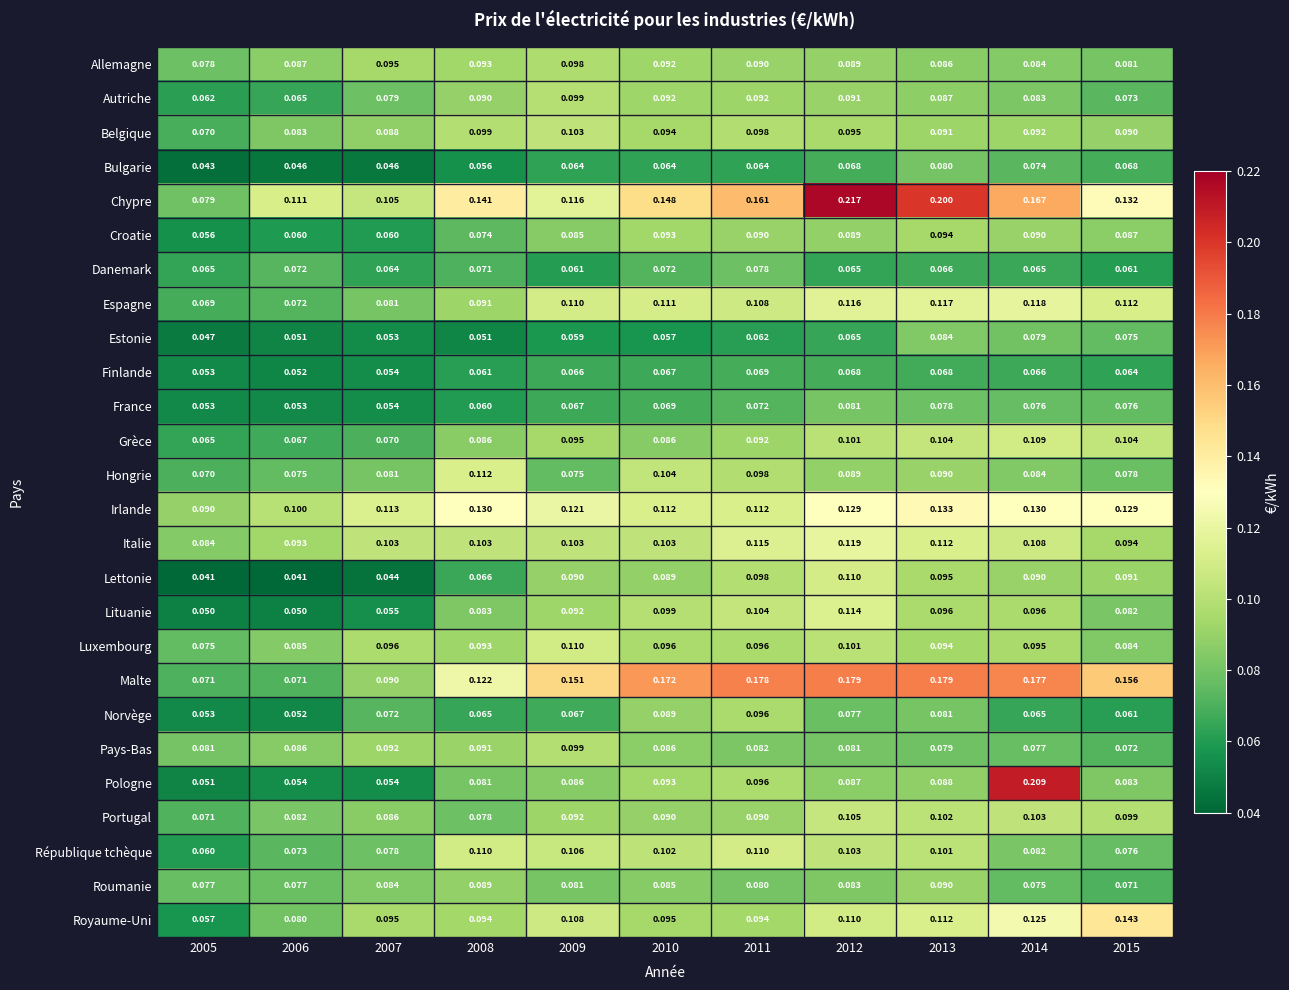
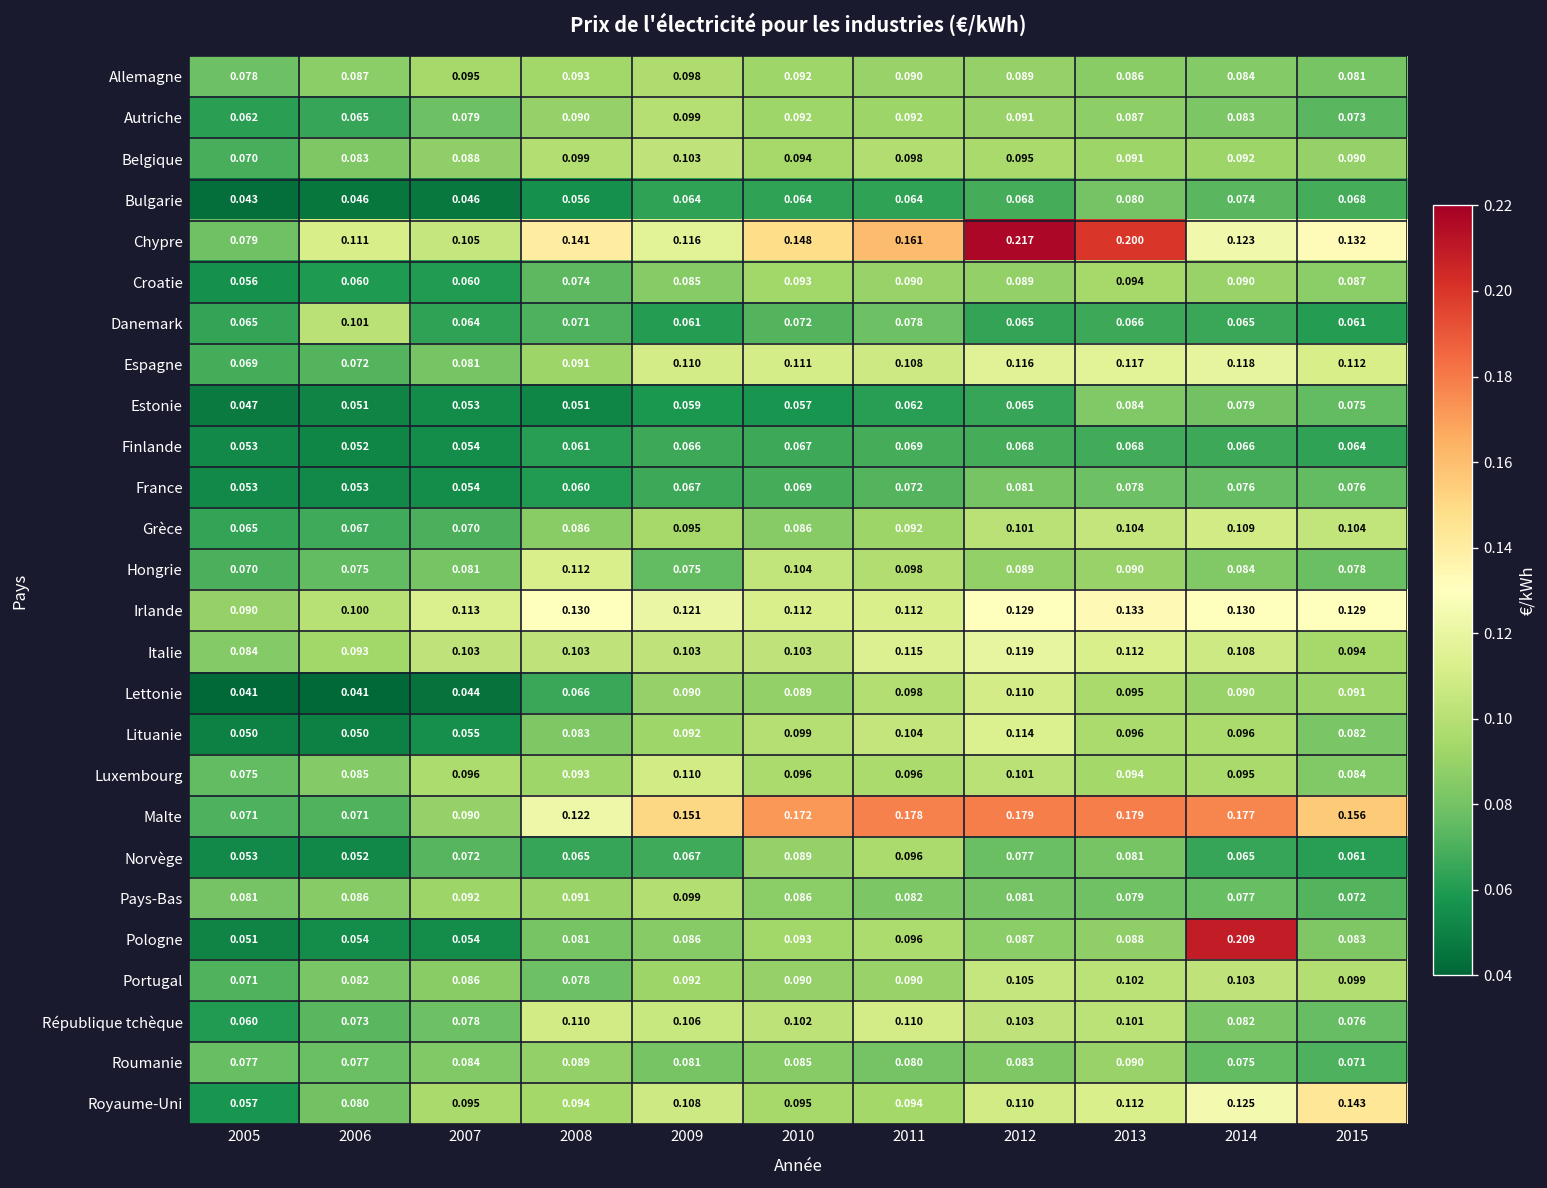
  {
    "Chypre": {
      "2005": 0.079,
      "2006": 0.111,
      "2007": 0.105,
      "2008": 0.141,
      "2009": 0.116,
      "2010": 0.148,
      "2011": 0.161,
      "2012": 0.217,
      "2013": 0.200,
-     "2014": 0.167,
+     "2014": 0.123,
      "2015": 0.132
    },
    "Danemark": {
      "2005": 0.065,
-     "2006": 0.072,
+     "2006": 0.101,
      "2007": 0.064,
      "2008": 0.071,
      "2009": 0.061,
      "2010": 0.072,
      "2011": 0.078,
      "2012": 0.065,
      "2013": 0.066,
      "2014": 0.065,
      "2015": 0.061
    }
  }
